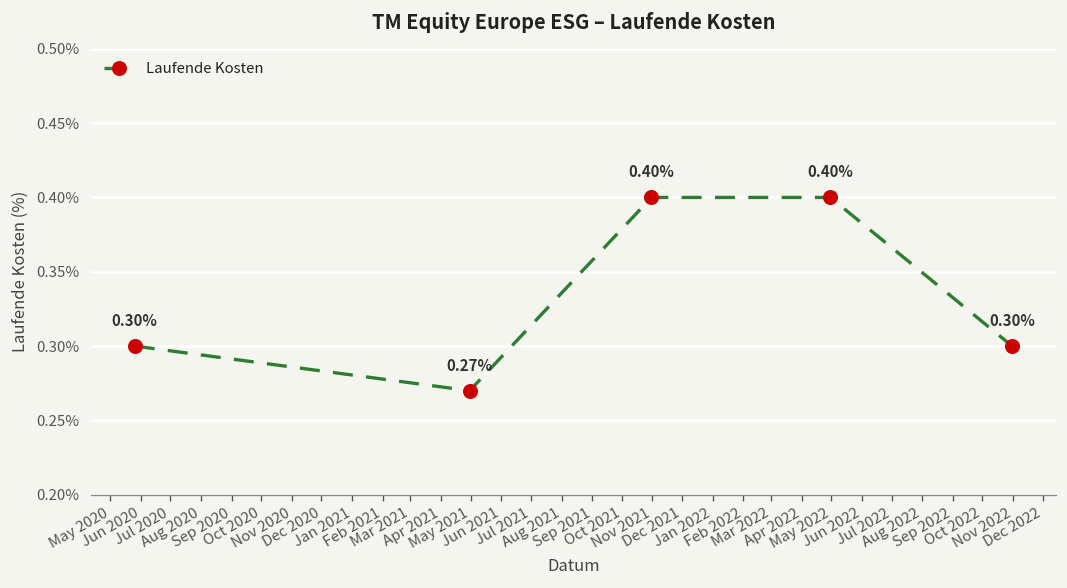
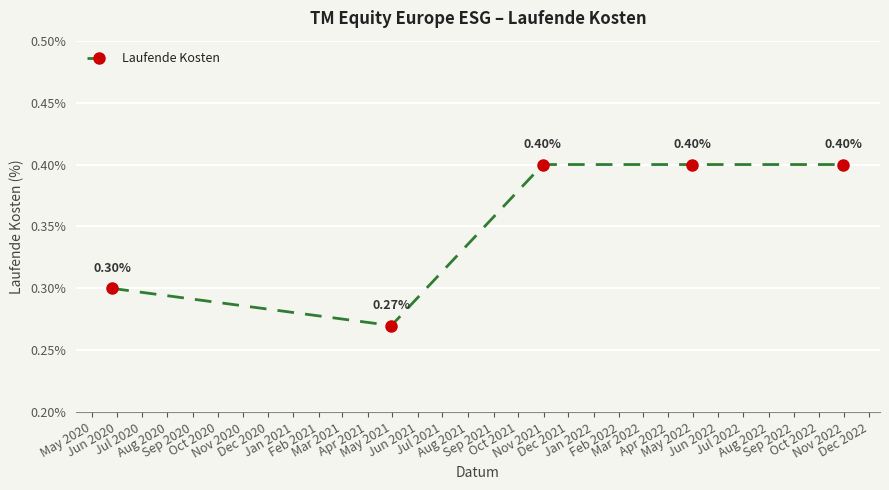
  {
    "May 2021": "0.27%",
    "Nov 2021": "0.40%",
    "May 2022": "0.40%",
-   "Nov 2022": "0.30%"
+   "Nov 2022": "0.40%"
  }
